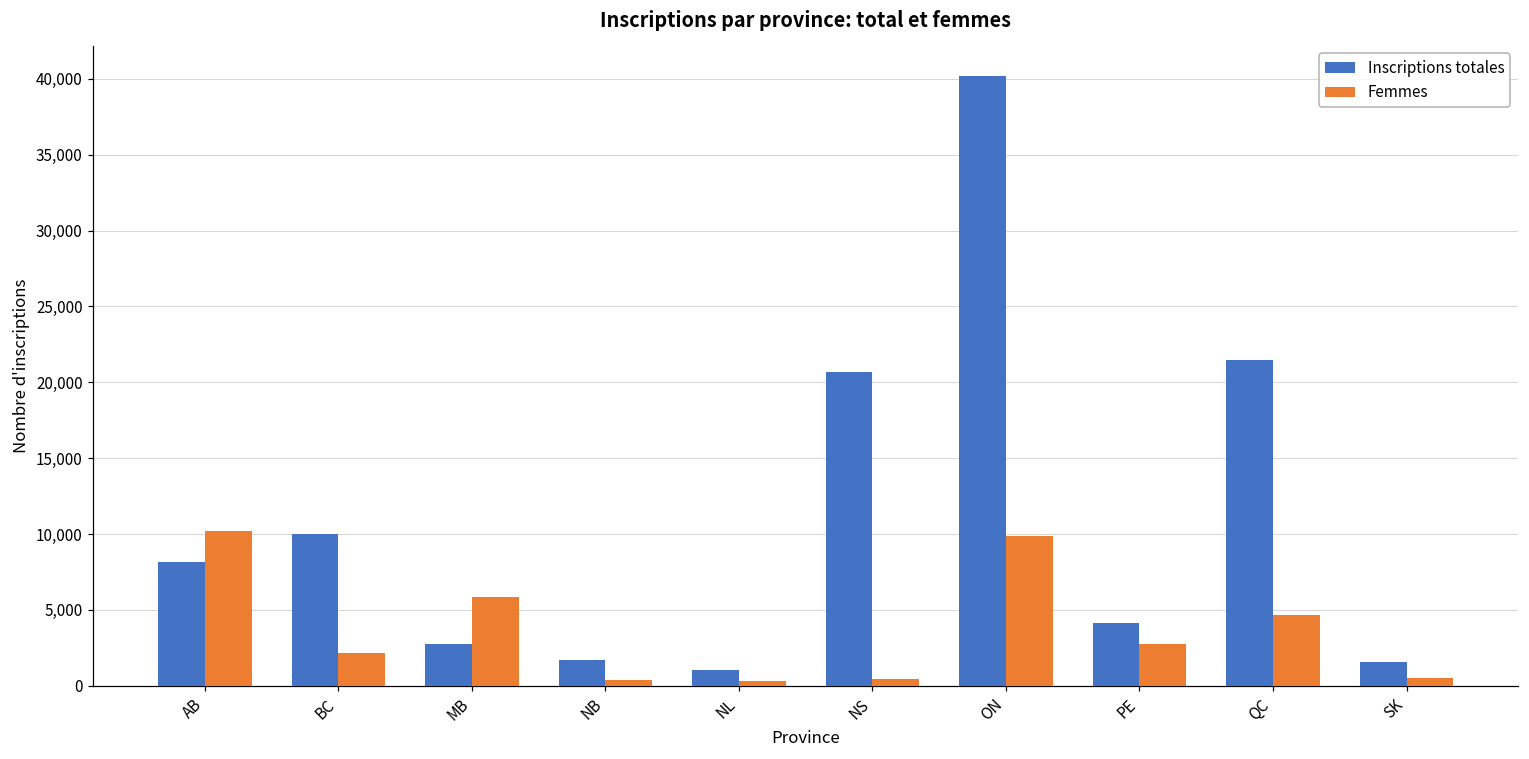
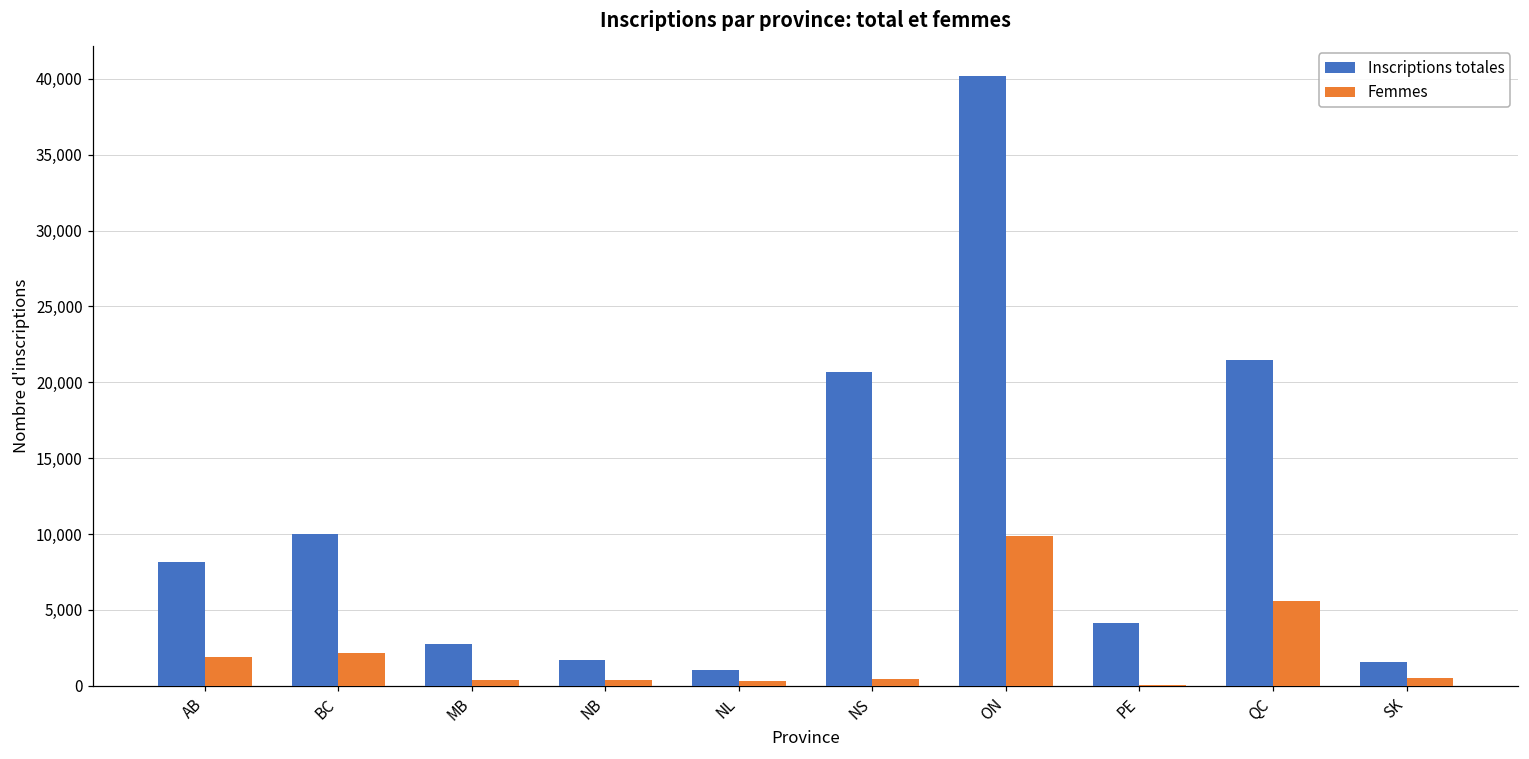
  {
    "Inscriptions totales": {
      "AB": "8,100",
      "BC": "10,000",
      "MB": "2,800",
      "NB": "1,700",
      "NL": "1,100",
      "NS": "20,700",
      "ON": "40,200",
      "PE": "4,100",
      "QC": "21,500",
      "SK": "1,500"
    },
    "Femmes": {
-     "AB": "10,200",
+     "AB": "1,900",
      "BC": "2,100",
-     "MB": "5,900",
+     "MB": "400",
      "NB": "400",
      "NL": "300",
      "NS": "500",
      "ON": "9,900",
-     "PE": "2,700",
-     "QC": "4,600",
+     "PE": "0",
+     "QC": "5,600",
      "SK": "500"
    }
  }
